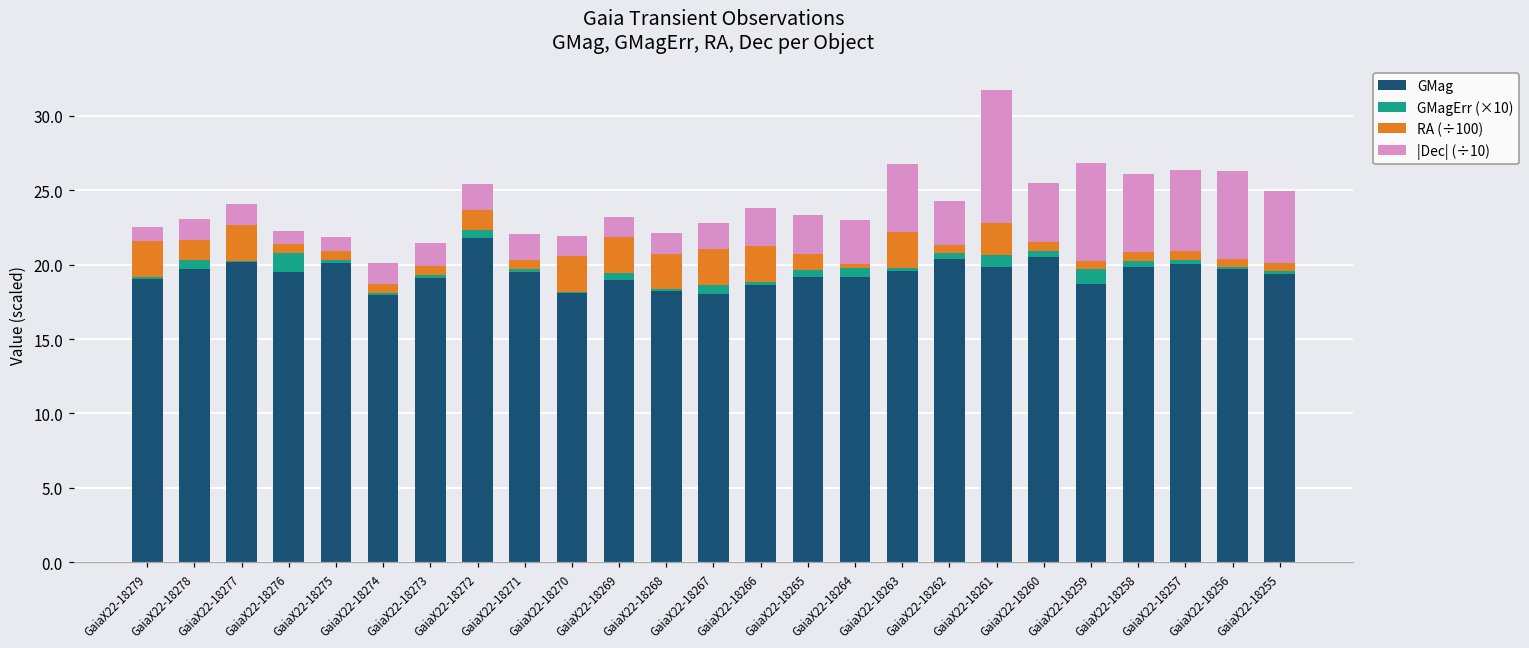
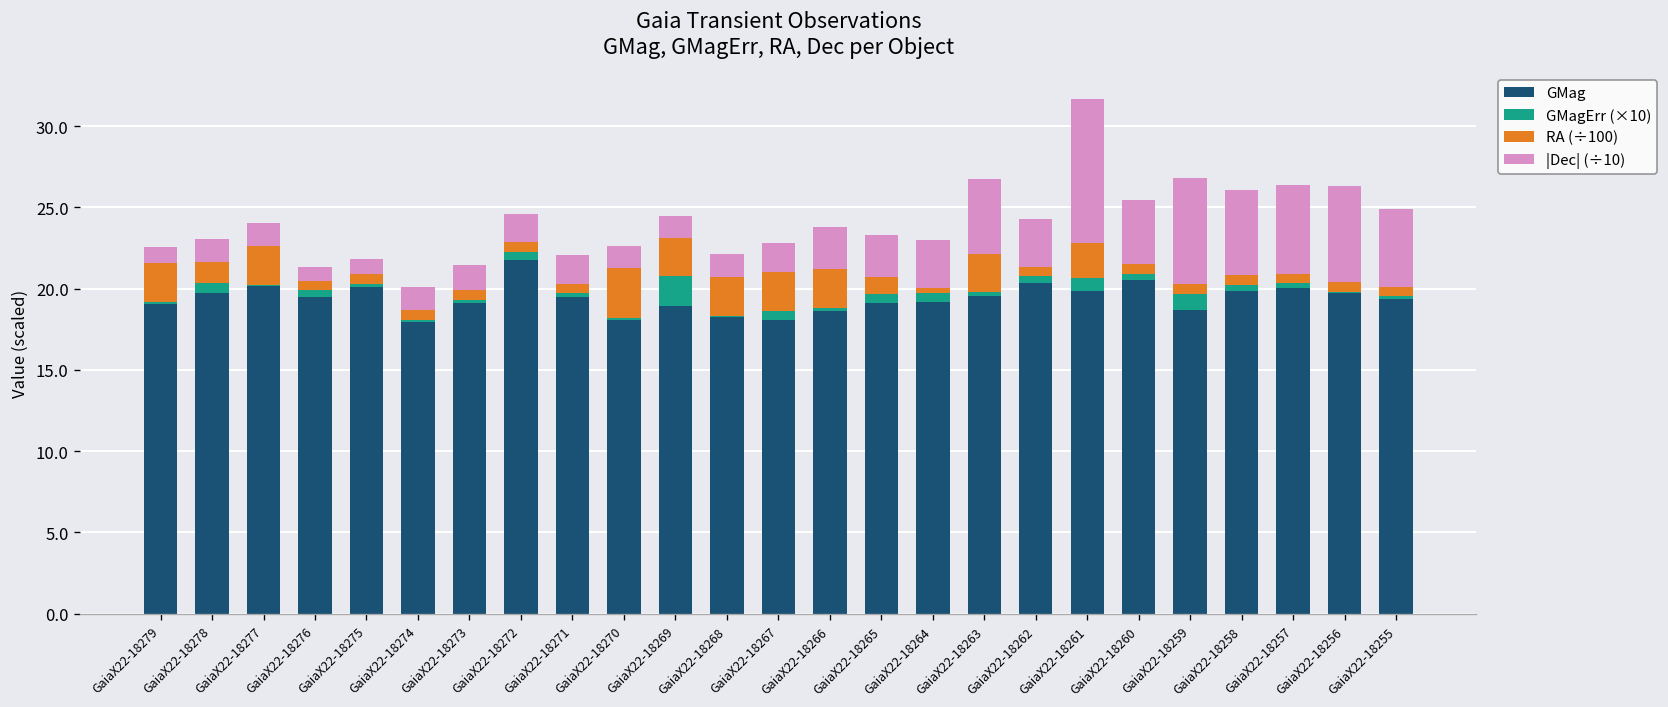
  {
    "GMag": {
      "GaiaX22-18279": 19.1,
      "GaiaX22-18278": 19.7,
      "GaiaX22-18277": 20.2,
      "GaiaX22-18276": 19.5,
      "GaiaX22-18275": 20.1,
      "GaiaX22-18274": 18.0,
      "GaiaX22-18273": 19.1,
      "GaiaX22-18272": 21.8,
      "GaiaX22-18271": 19.5,
      "GaiaX22-18270": 18.1,
      "GaiaX22-18269": 19.0,
      "GaiaX22-18268": 18.2,
      "GaiaX22-18267": 18.1,
      "GaiaX22-18266": 18.6,
      "GaiaX22-18265": 19.2,
      "GaiaX22-18264": 19.2,
      "GaiaX22-18263": 19.6,
      "GaiaX22-18262": 20.4,
      "GaiaX22-18261": 19.8,
      "GaiaX22-18260": 20.5,
      "GaiaX22-18259": 18.7,
      "GaiaX22-18258": 19.8,
      "GaiaX22-18257": 20.0,
      "GaiaX22-18256": 19.7,
      "GaiaX22-18255": 19.3
    },
    "GMagErr (×10)": {
      "GaiaX22-18278": 0.6,
-     "GaiaX22-18276": 1.3,
+     "GaiaX22-18276": 0.4,
      "GaiaX22-18275": 0.2,
      "GaiaX22-18273": 0.2,
      "GaiaX22-18272": 0.5,
      "GaiaX22-18271": 0.2,
-     "GaiaX22-18269": 0.5,
+     "GaiaX22-18269": 1.8,
      "GaiaX22-18267": 0.6,
      "GaiaX22-18266": 0.2,
      "GaiaX22-18265": 0.5,
      "GaiaX22-18264": 0.6,
      "GaiaX22-18263": 0.2,
      "GaiaX22-18262": 0.4,
      "GaiaX22-18261": 0.8,
      "GaiaX22-18260": 0.4,
      "GaiaX22-18259": 1.0,
      "GaiaX22-18258": 0.4,
      "GaiaX22-18257": 0.3,
      "GaiaX22-18255": 0.2
    },
    "RA (÷100)": {
      "GaiaX22-18279": 2.4,
      "GaiaX22-18278": 1.3,
      "GaiaX22-18277": 2.4,
      "GaiaX22-18276": 0.6,
      "GaiaX22-18275": 0.6,
      "GaiaX22-18274": 0.6,
      "GaiaX22-18273": 0.6,
-     "GaiaX22-18272": 1.4,
+     "GaiaX22-18272": 0.6,
      "GaiaX22-18271": 0.6,
-     "GaiaX22-18270": 2.4,
+     "GaiaX22-18270": 3.1,
      "GaiaX22-18269": 2.4,
      "GaiaX22-18268": 2.4,
      "GaiaX22-18267": 2.4,
      "GaiaX22-18266": 2.4,
      "GaiaX22-18265": 1.1,
      "GaiaX22-18264": 0.3,
      "GaiaX22-18263": 2.4,
      "GaiaX22-18262": 0.6,
      "GaiaX22-18261": 2.2,
      "GaiaX22-18260": 0.6,
      "GaiaX22-18259": 0.6,
      "GaiaX22-18258": 0.6,
      "GaiaX22-18257": 0.6,
      "GaiaX22-18256": 0.6,
      "GaiaX22-18255": 0.6
    },
    "|Dec| (÷10)": {
      "GaiaX22-18279": 1.0,
      "GaiaX22-18278": 1.4,
      "GaiaX22-18277": 1.4,
      "GaiaX22-18276": 0.8,
      "GaiaX22-18275": 1.0,
      "GaiaX22-18274": 1.5,
      "GaiaX22-18273": 1.6,
      "GaiaX22-18272": 1.7,
      "GaiaX22-18271": 1.8,
      "GaiaX22-18270": 1.3,
      "GaiaX22-18269": 1.3,
      "GaiaX22-18268": 1.4,
      "GaiaX22-18267": 1.7,
      "GaiaX22-18266": 2.6,
      "GaiaX22-18265": 2.6,
      "GaiaX22-18264": 2.9,
      "GaiaX22-18263": 4.6,
      "GaiaX22-18262": 2.9,
      "GaiaX22-18261": 8.9,
      "GaiaX22-18260": 4.0,
      "GaiaX22-18259": 6.6,
      "GaiaX22-18258": 5.3,
      "GaiaX22-18257": 5.4,
      "GaiaX22-18256": 5.9,
      "GaiaX22-18255": 4.8
    }
  }
